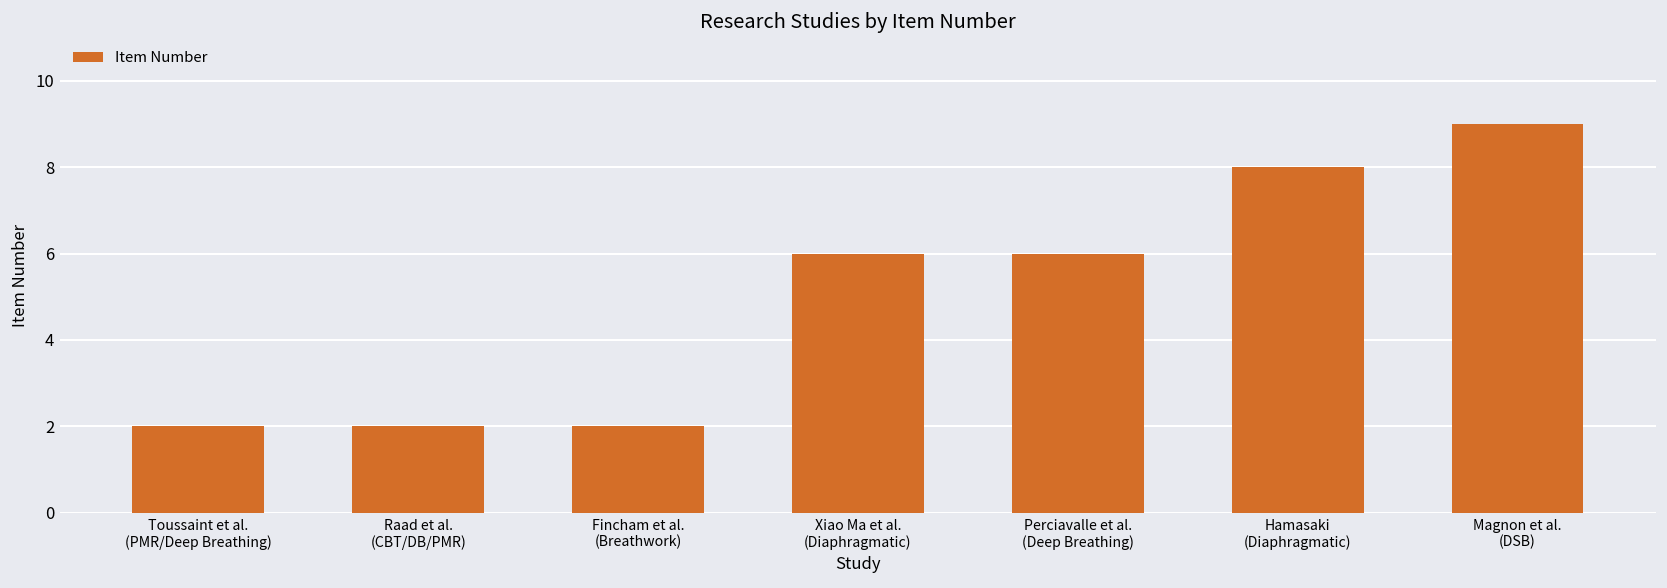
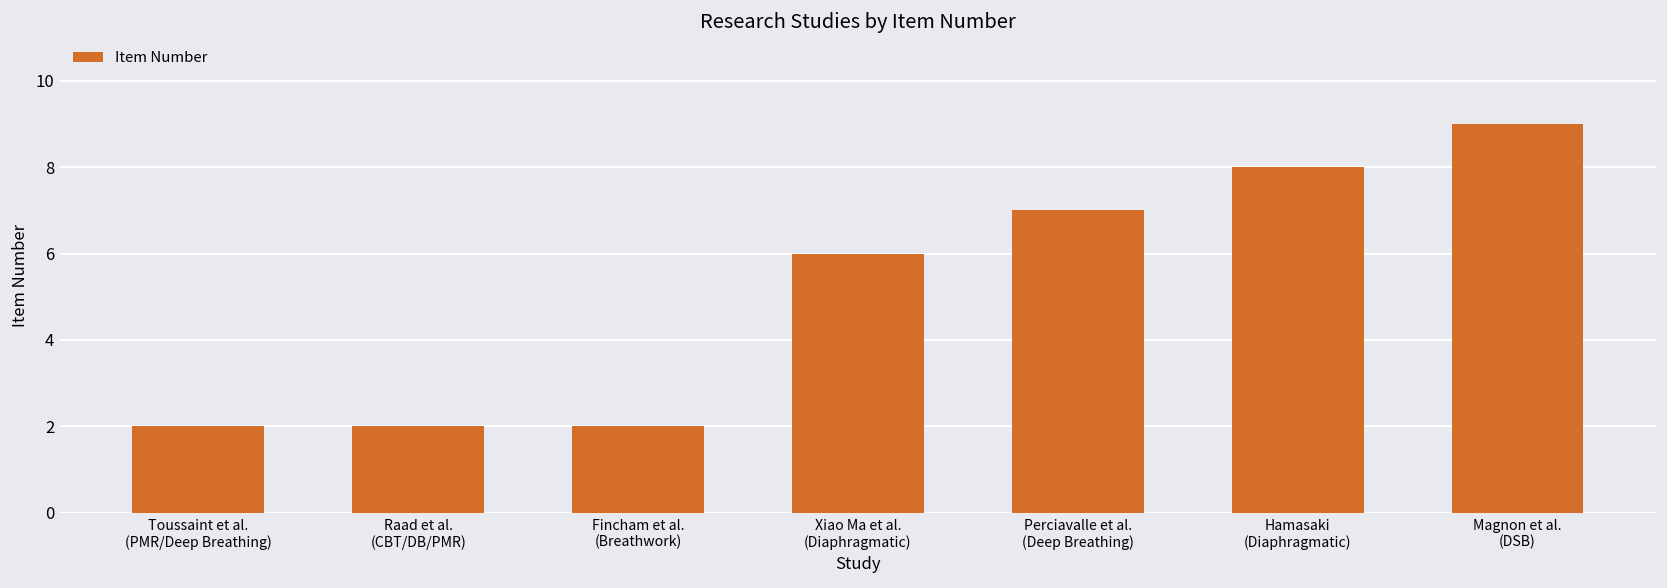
  {
    "Toussaint et al. (PMR/Deep Breathing)": 2,
    "Raad et al. (CBT/DB/PMR)": 2,
    "Fincham et al. (Breathwork)": 2,
    "Xiao Ma et al. (Diaphragmatic)": 6,
-   "Perciavalle et al. (Deep Breathing)": 6,
+   "Perciavalle et al. (Deep Breathing)": 7,
    "Hamasaki (Diaphragmatic)": 8,
    "Magnon et al. (DSB)": 9
  }
